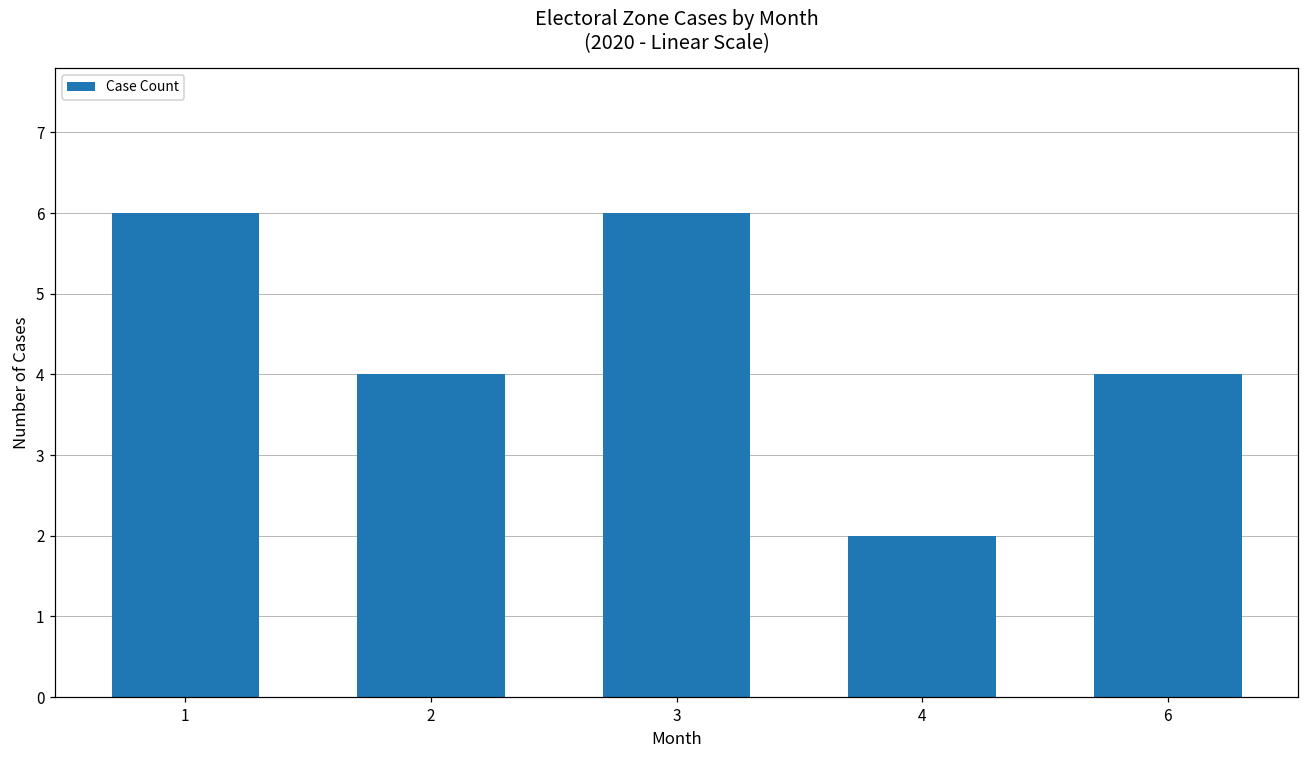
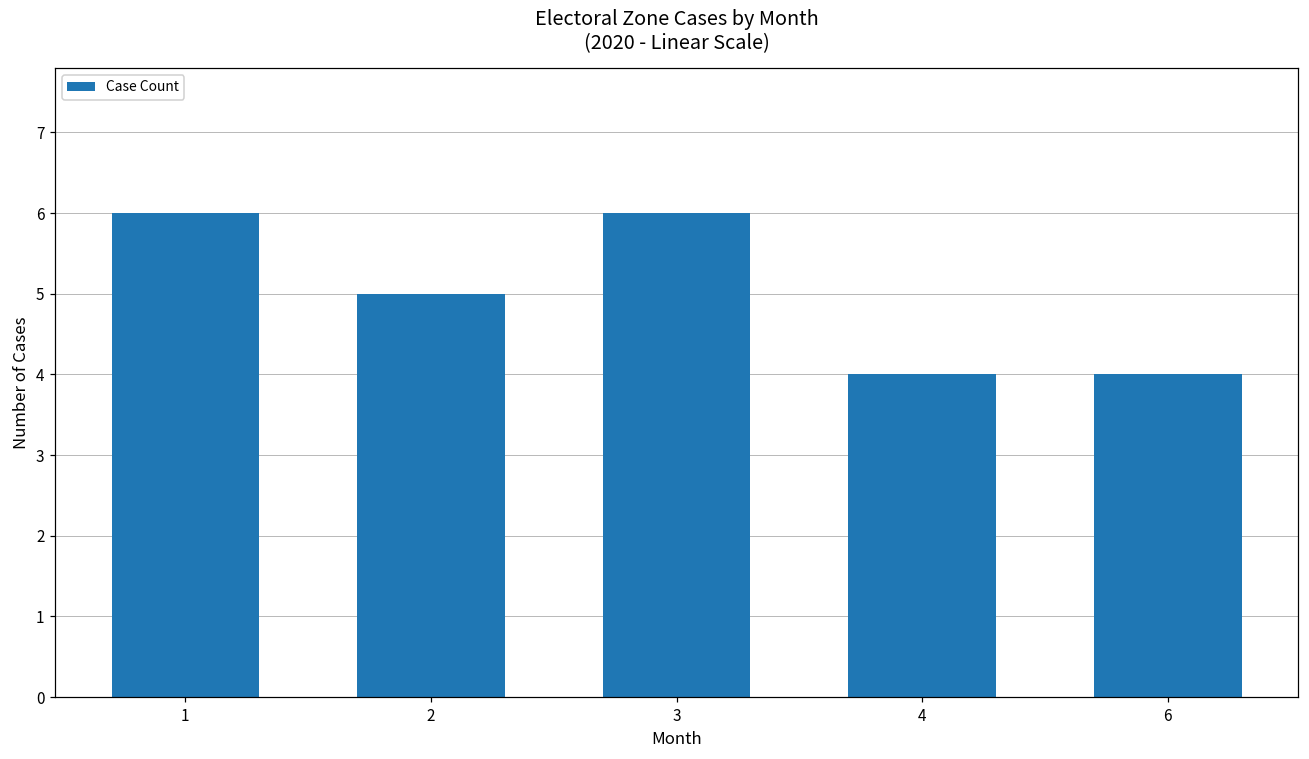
  {
    "1": 6,
-   "2": 4,
+   "2": 5,
    "3": 6,
-   "4": 2,
+   "4": 4,
    "6": 4
  }
